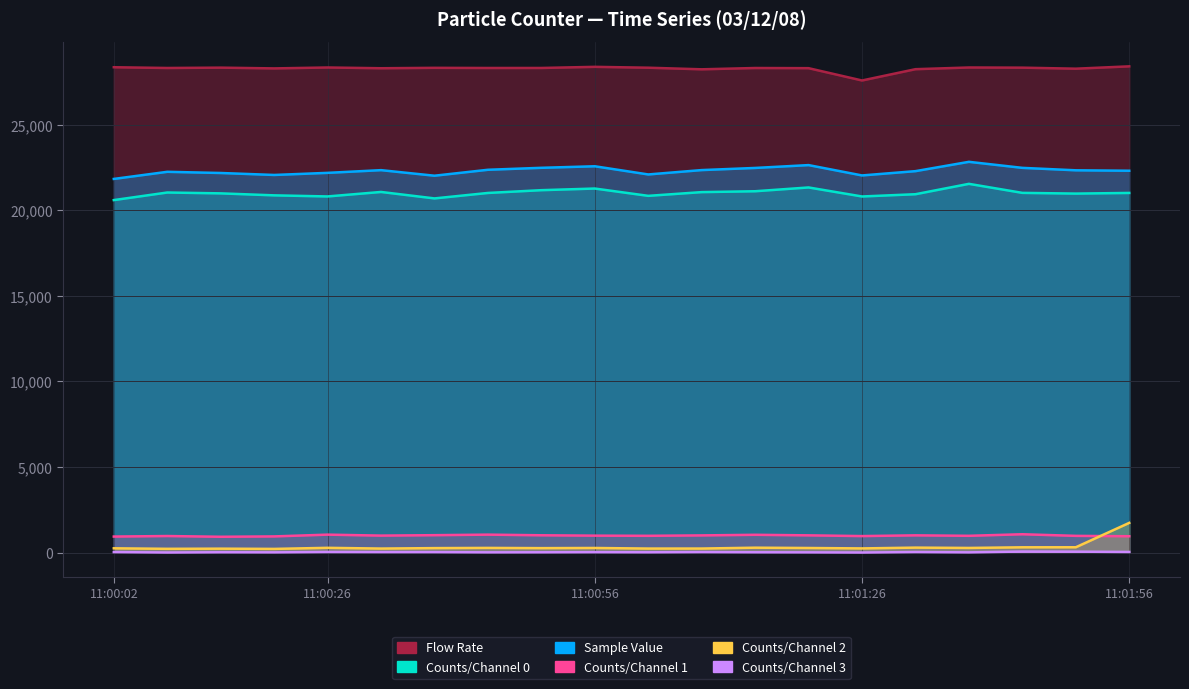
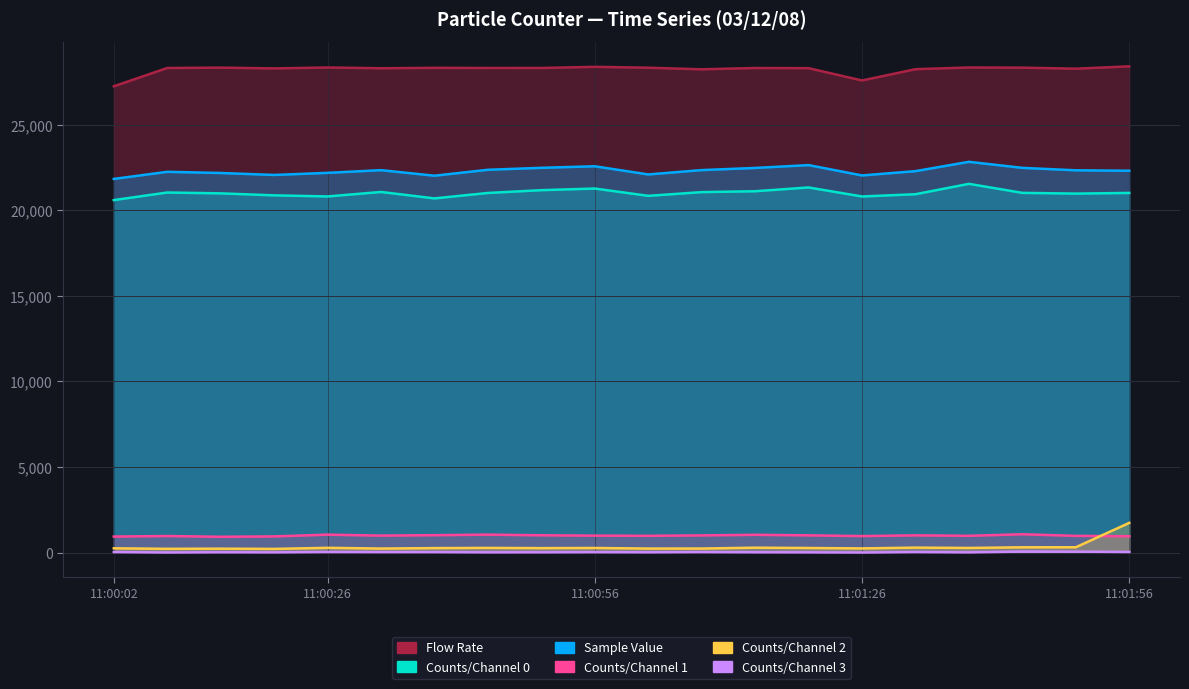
  {
    "Flow Rate": {
-     "11:00:02": "28,400",
+     "11:00:02": "27,200",
      "11:00:26": "28,300",
      "11:00:56": "28,400",
      "11:01:26": "27,600",
      "11:01:56": "28,400"
    },
    "Counts/Channel 0": {
      "11:00:02": "20,600",
      "11:00:26": "20,800",
      "11:00:56": "21,300",
      "11:01:26": "20,800",
      "11:01:56": "21,000"
    },
    "Sample Value": {
      "11:00:02": "21,800",
      "11:00:26": "22,200",
      "11:00:56": "22,600",
      "11:01:26": "22,000",
      "11:01:56": "22,300"
    },
    "Counts/Channel 1": {
      "11:00:02": "900",
      "11:00:26": "1,100",
      "11:00:56": "1,000",
      "11:01:26": "1,000",
      "11:01:56": "1,000"
    },
    "Counts/Channel 2": {
      "11:00:02": "300",
      "11:00:26": "300",
      "11:00:56": "300",
      "11:01:26": "300",
      "11:01:56": "1,700"
    },
    "Counts/Channel 3": {
      "11:00:02": "0",
      "11:00:26": "0",
      "11:00:56": "0",
      "11:01:26": "0",
      "11:01:56": "0"
    }
  }
